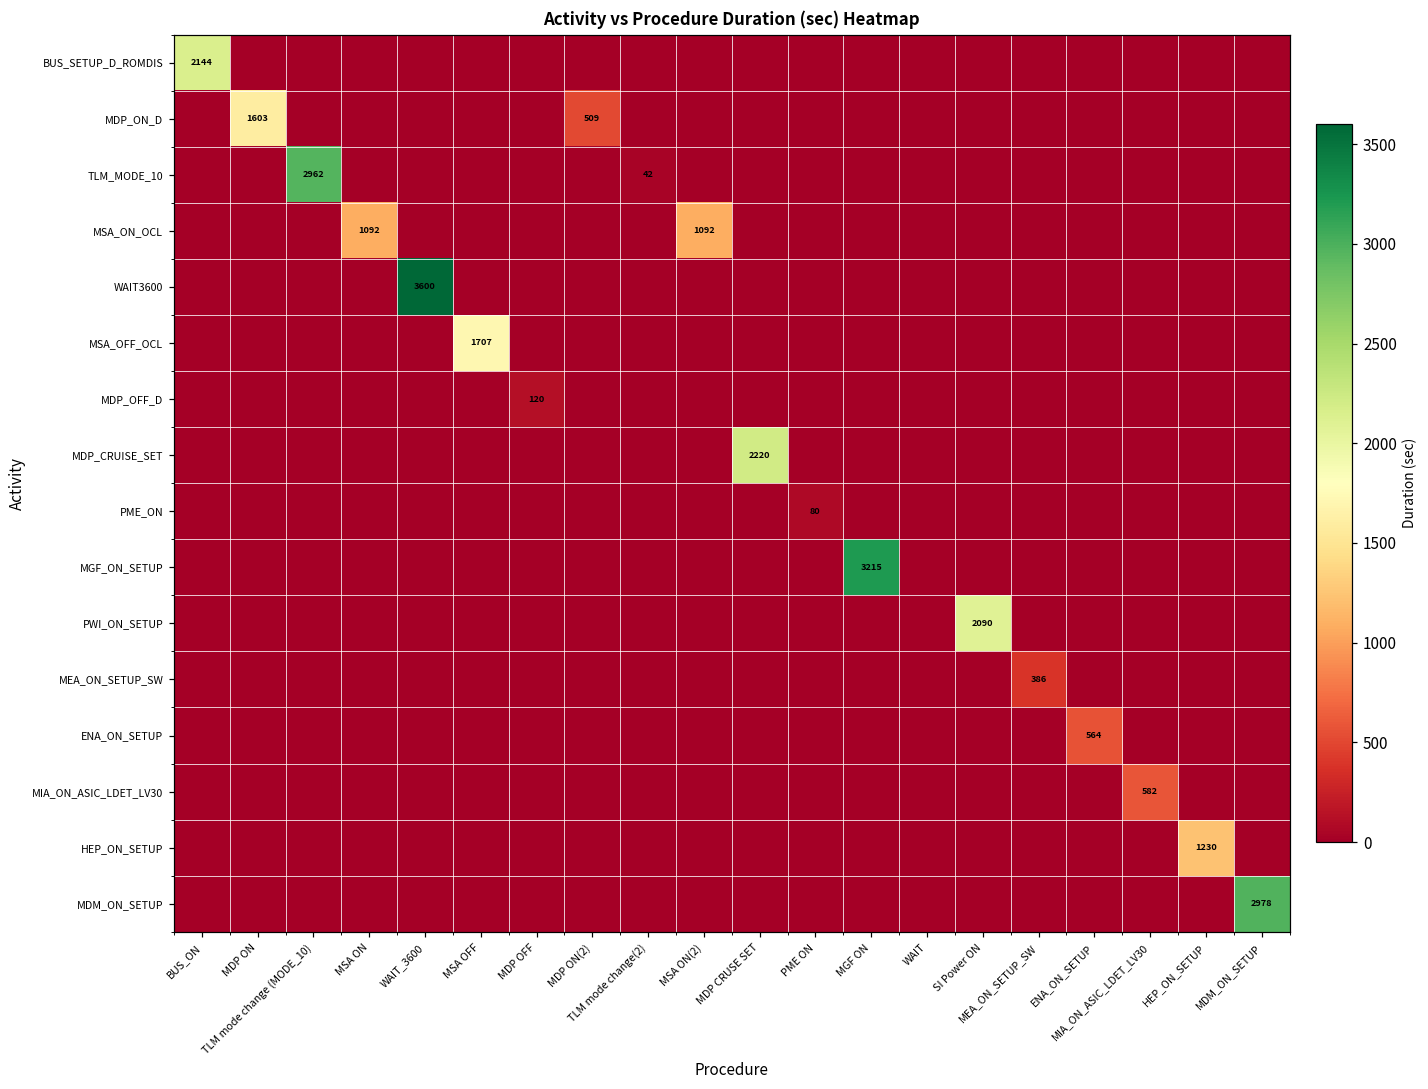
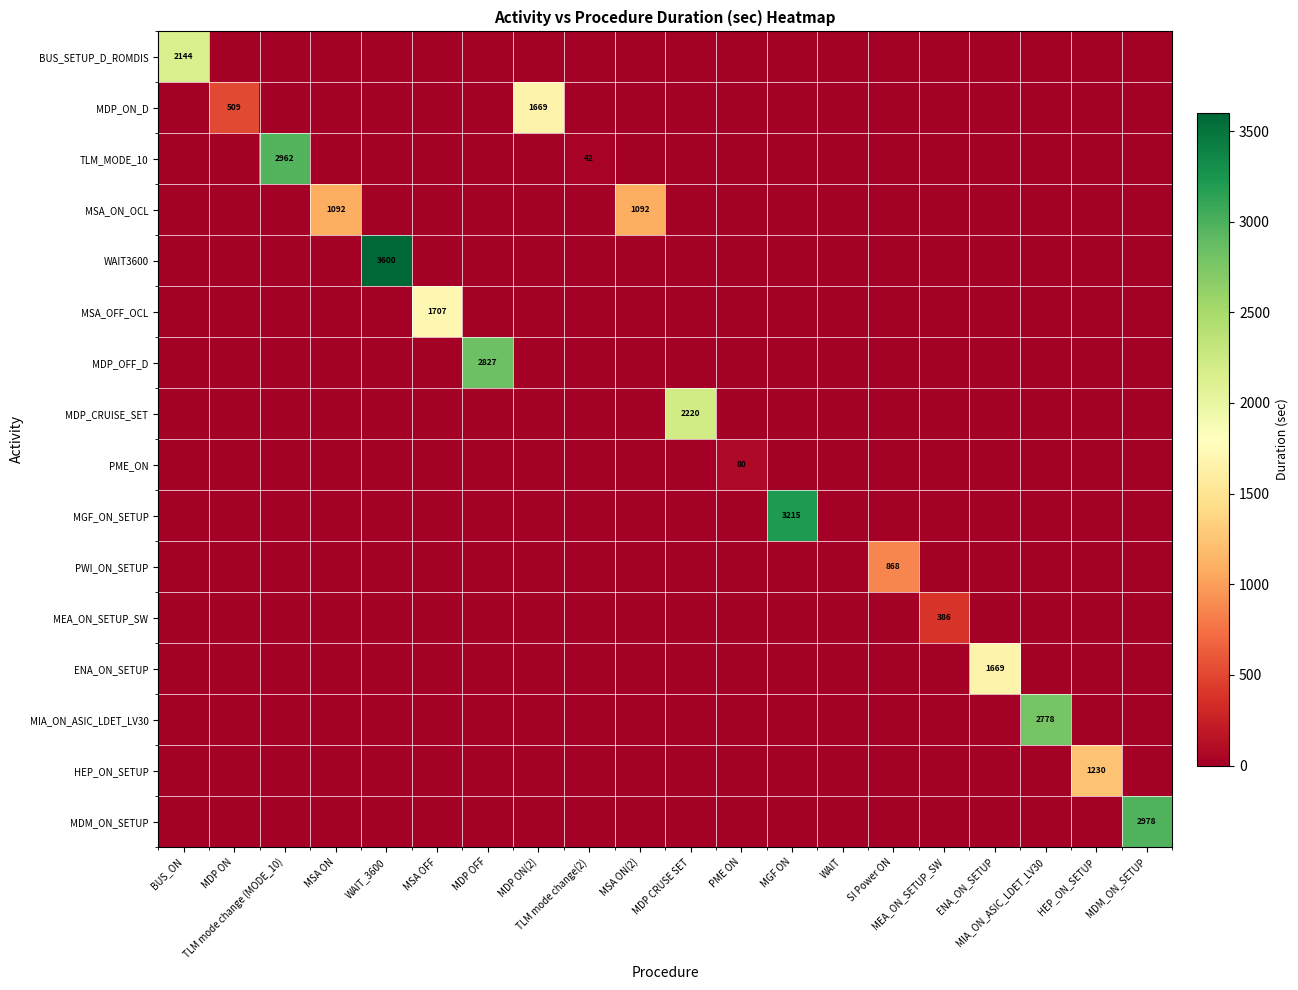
  {
    "BUS_SETUP_D_ROMDIS": {
      "BUS_ON": 2144
    },
    "MDP_ON_D": {
-     "MDP ON": 1603,
-     "MDP ON(2)": 509
+     "MDP ON": 509,
+     "MDP ON(2)": 1669
    },
    "TLM_MODE_10": {
      "TLM mode change (MODE_10)": 2962,
      "TLM mode change(2)": 42
    },
    "MSA_ON_OCL": {
      "MSA ON": 1092,
      "MSA ON(2)": 1092
    },
    "WAIT3600": {
      "WAIT_3600": 3600
    },
    "MSA_OFF_OCL": {
      "MSA OFF": 1707
    },
    "MDP_OFF_D": {
-     "MDP OFF": 120
+     "MDP OFF": 2827
    },
    "MDP_CRUISE_SET": {
      "MDP CRUSE SET": 2220
    },
    "PME_ON": {
      "PME ON": 80
    },
    "MGF_ON_SETUP": {
      "MGF ON": 3215
    },
    "PWI_ON_SETUP": {
-     "SI Power ON": 2090
+     "SI Power ON": 868
    },
    "MEA_ON_SETUP_SW": {
      "MEA_ON_SETUP_SW": 386
    },
    "ENA_ON_SETUP": {
-     "ENA_ON_SETUP": 564
+     "ENA_ON_SETUP": 1669
    },
    "MIA_ON_ASIC_LDET_LV30": {
-     "MIA_ON_ASIC_LDET_LV30": 582
+     "MIA_ON_ASIC_LDET_LV30": 2778
    },
    "HEP_ON_SETUP": {
      "HEP_ON_SETUP": 1230
    },
    "MDM_ON_SETUP": {
      "MDM_ON_SETUP": 2978
    }
  }
